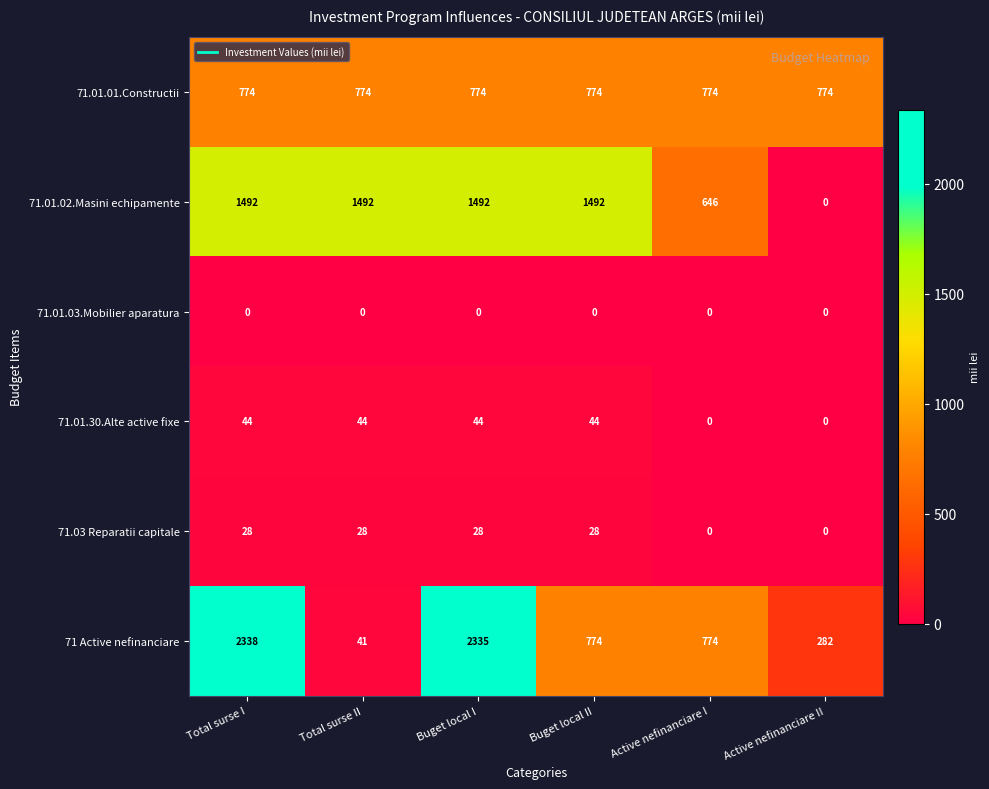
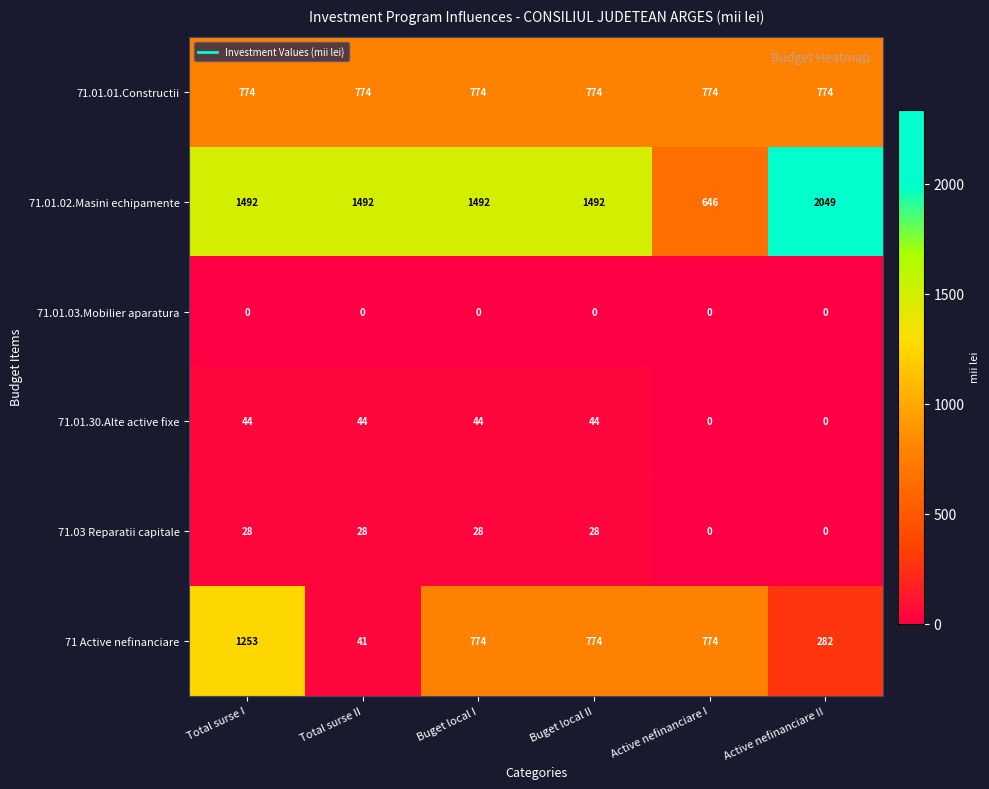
  {
    "71.01.01.Constructii": {
      "Total surse I": 774,
      "Total surse II": 774,
      "Buget local I": 774,
      "Buget local II": 774,
      "Active nefinanciare I": 774
    },
    "71.01.02.Masini echipamente": {
      "Total surse I": 1492,
      "Total surse II": 1492,
      "Buget local I": 1492,
      "Buget local II": 1492,
      "Active nefinanciare I": 646,
-     "Active nefinanciare II": 0
+     "Active nefinanciare II": 2049
    },
    "71.01.03.Mobilier aparatura": {
      "Total surse I": 0,
      "Total surse II": 0,
      "Buget local I": 0,
      "Buget local II": 0,
      "Active nefinanciare I": 0,
      "Active nefinanciare II": 0
    },
    "71.01.30.Alte active fixe": {
      "Total surse I": 44,
      "Total surse II": 44,
      "Buget local I": 44,
      "Buget local II": 44,
      "Active nefinanciare I": 0,
      "Active nefinanciare II": 0
    },
    "71.03 Reparatii capitale": {
      "Total surse I": 28,
      "Total surse II": 28,
      "Buget local I": 28,
      "Buget local II": 28,
      "Active nefinanciare I": 0,
      "Active nefinanciare II": 0
    },
    "71 Active nefinanciare": {
-     "Total surse I": 2338,
+     "Total surse I": 1253,
      "Total surse II": 41,
-     "Buget local I": 2335,
+     "Buget local I": 774,
      "Buget local II": 774,
      "Active nefinanciare I": 774,
      "Active nefinanciare II": 282
    }
  }
